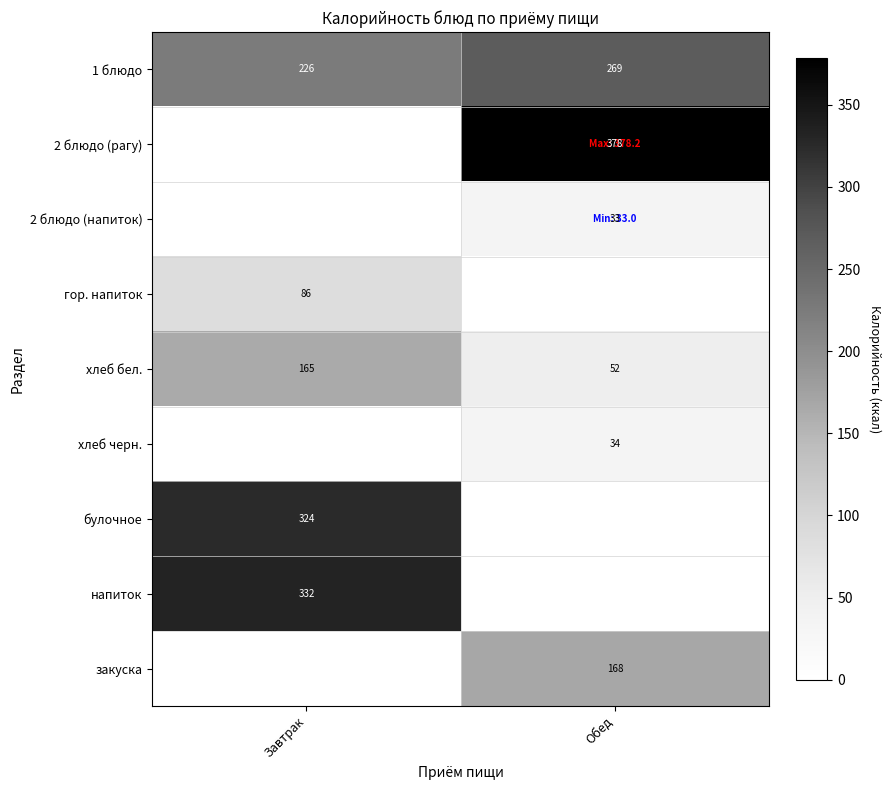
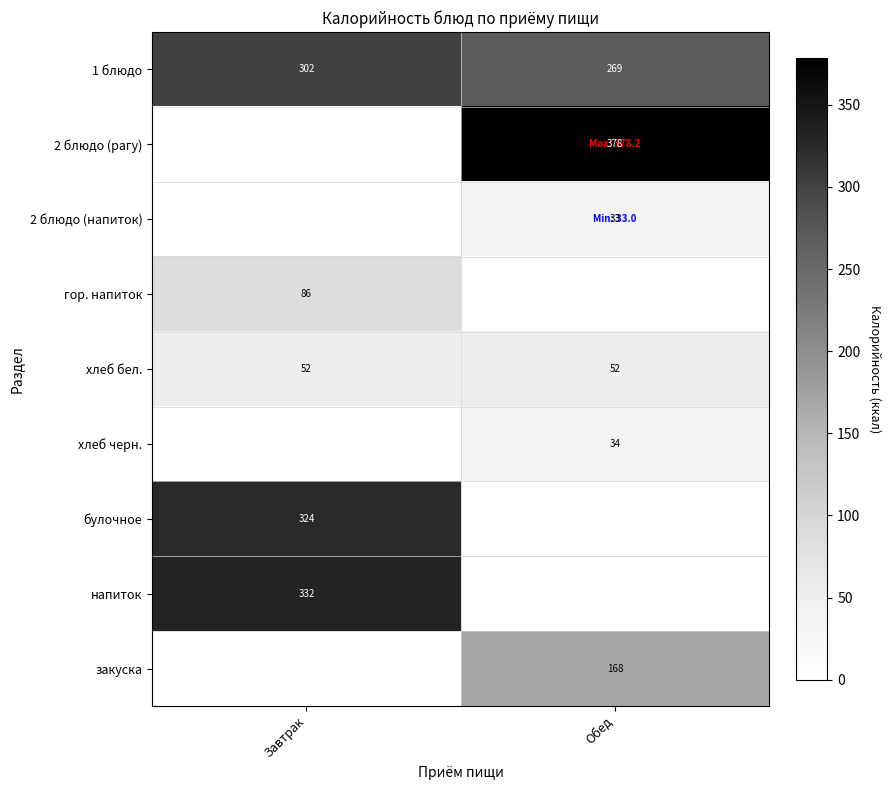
  {
    "1 блюдо": {
-     "Завтрак": 226,
+     "Завтрак": 302,
      "Обед": 269
    },
    "гор. напиток": {
      "Завтрак": 86
    },
    "хлеб бел.": {
-     "Завтрак": 165,
+     "Завтрак": 52,
      "Обед": 52
    },
    "хлеб черн.": {
      "Обед": 34
    },
    "булочное": {
      "Завтрак": 324
    },
    "напиток": {
      "Завтрак": 332
    },
    "закуска": {
      "Обед": 168
    }
  }
